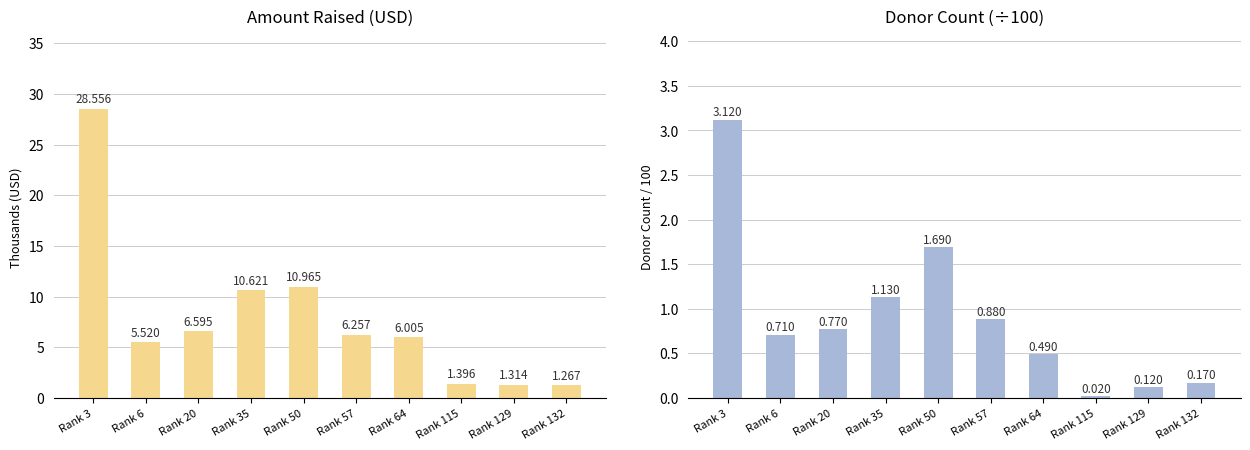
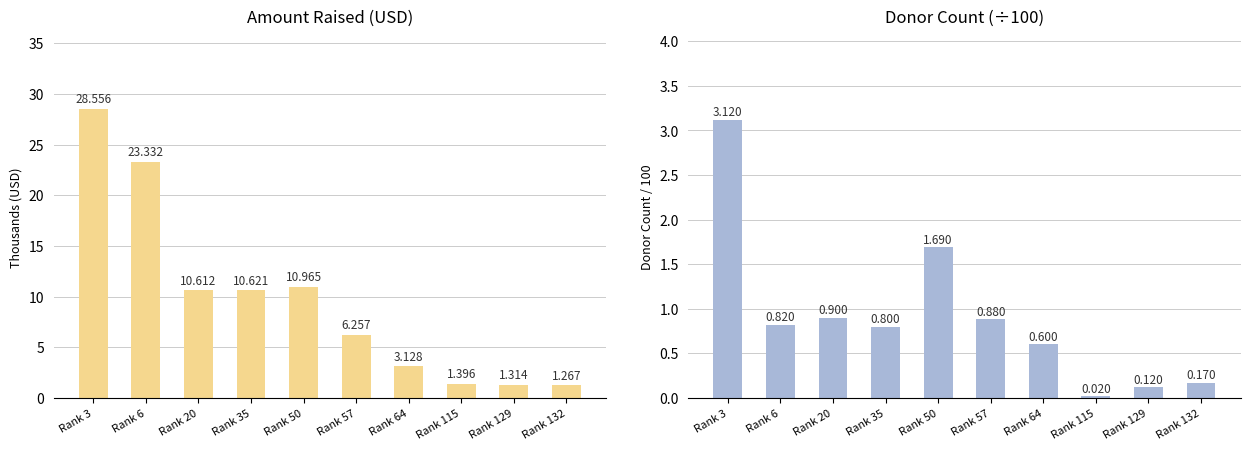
  {
    "Amount Raised (USD)": {
      "Rank 3": 28.556,
-     "Rank 6": 5.520,
-     "Rank 20": 6.595,
+     "Rank 6": 23.332,
+     "Rank 20": 10.612,
      "Rank 35": 10.621,
      "Rank 50": 10.965,
      "Rank 57": 6.257,
-     "Rank 64": 6.005,
+     "Rank 64": 3.128,
      "Rank 115": 1.396,
      "Rank 129": 1.314,
      "Rank 132": 1.267
    },
    "Donor Count (÷100)": {
      "Rank 3": 3.120,
-     "Rank 6": 0.710,
-     "Rank 20": 0.770,
-     "Rank 35": 1.130,
+     "Rank 6": 0.820,
+     "Rank 20": 0.900,
+     "Rank 35": 0.800,
      "Rank 50": 1.690,
      "Rank 57": 0.880,
-     "Rank 64": 0.490,
+     "Rank 64": 0.600,
      "Rank 115": 0.020,
      "Rank 129": 0.120,
      "Rank 132": 0.170
    }
  }
